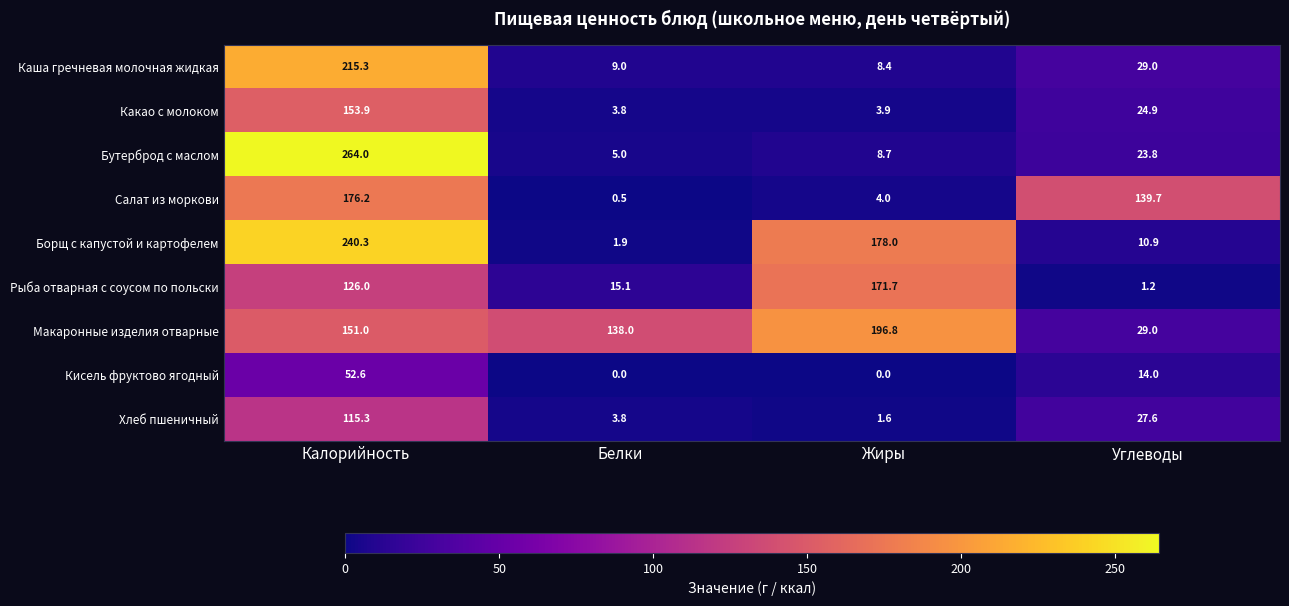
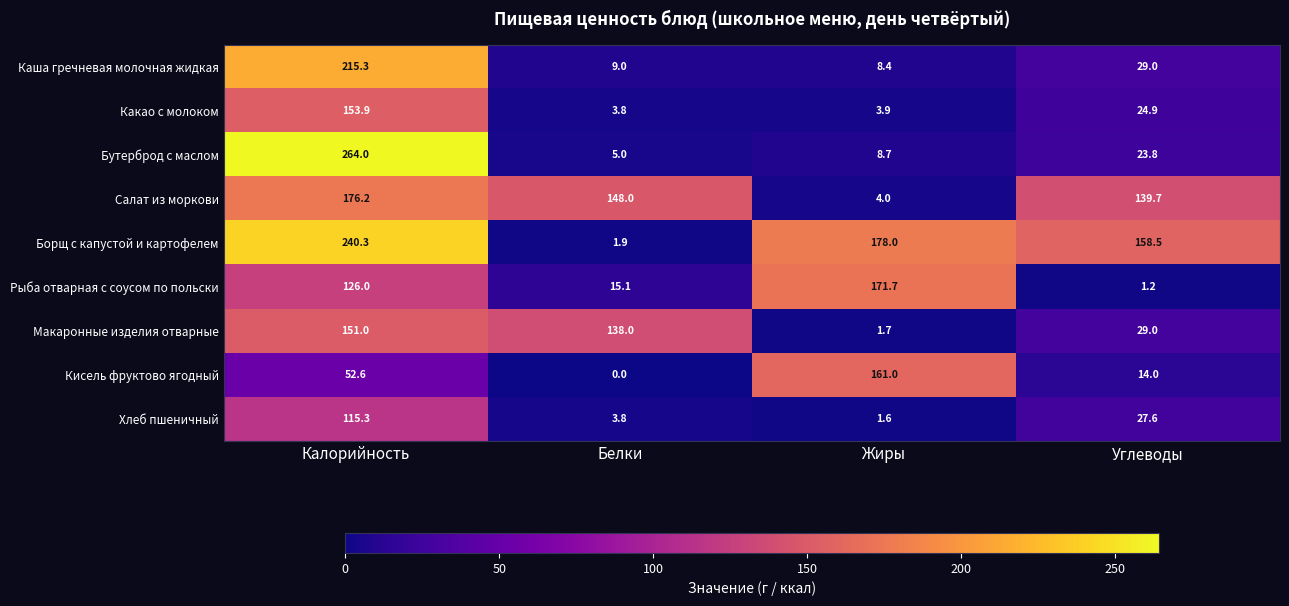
  {
    "Каша гречневая молочная жидкая": {
      "Калорийность": 215.3,
      "Белки": 9.0,
      "Жиры": 8.4,
      "Углеводы": 29.0
    },
    "Какао с молоком": {
      "Калорийность": 153.9,
      "Белки": 3.8,
      "Жиры": 3.9,
      "Углеводы": 24.9
    },
    "Бутерброд с маслом": {
      "Калорийность": 264.0,
      "Белки": 5.0,
      "Жиры": 8.7,
      "Углеводы": 23.8
    },
    "Салат из моркови": {
      "Калорийность": 176.2,
-     "Белки": 0.5,
+     "Белки": 148.0,
      "Жиры": 4.0,
      "Углеводы": 139.7
    },
    "Борщ с капустой и картофелем": {
      "Калорийность": 240.3,
      "Белки": 1.9,
      "Жиры": 178.0,
-     "Углеводы": 10.9
+     "Углеводы": 158.5
    },
    "Рыба отварная с соусом по польски": {
      "Калорийность": 126.0,
      "Белки": 15.1,
      "Жиры": 171.7,
      "Углеводы": 1.2
    },
    "Макаронные изделия отварные": {
      "Калорийность": 151.0,
      "Белки": 138.0,
-     "Жиры": 196.8,
+     "Жиры": 1.7,
      "Углеводы": 29.0
    },
    "Кисель фруктово ягодный": {
      "Калорийность": 52.6,
      "Белки": 0.0,
-     "Жиры": 0.0,
+     "Жиры": 161.0,
      "Углеводы": 14.0
    },
    "Хлеб пшеничный": {
      "Калорийность": 115.3,
      "Белки": 3.8,
      "Жиры": 1.6,
      "Углеводы": 27.6
    }
  }
